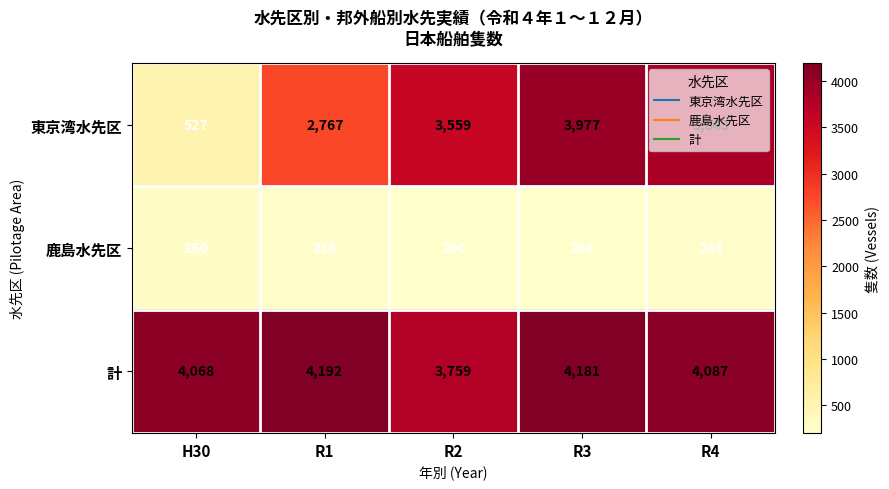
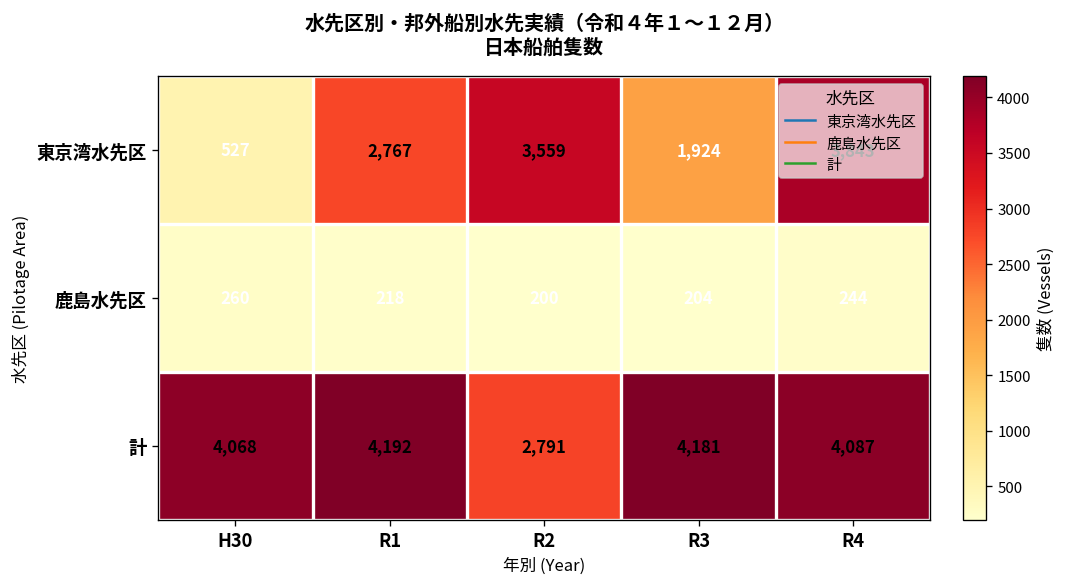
  {
    "東京湾水先区": {
      "H30": "527",
      "R1": "2,767",
      "R2": "3,559",
-     "R3": "3,977"
+     "R3": "1,924"
    },
    "鹿島水先区": {
      "H30": "260",
      "R1": "218",
      "R2": "200",
      "R3": "204",
      "R4": "244"
    },
    "計": {
      "H30": "4,068",
      "R1": "4,192",
-     "R2": "3,759",
+     "R2": "2,791",
      "R3": "4,181",
      "R4": "4,087"
    }
  }
